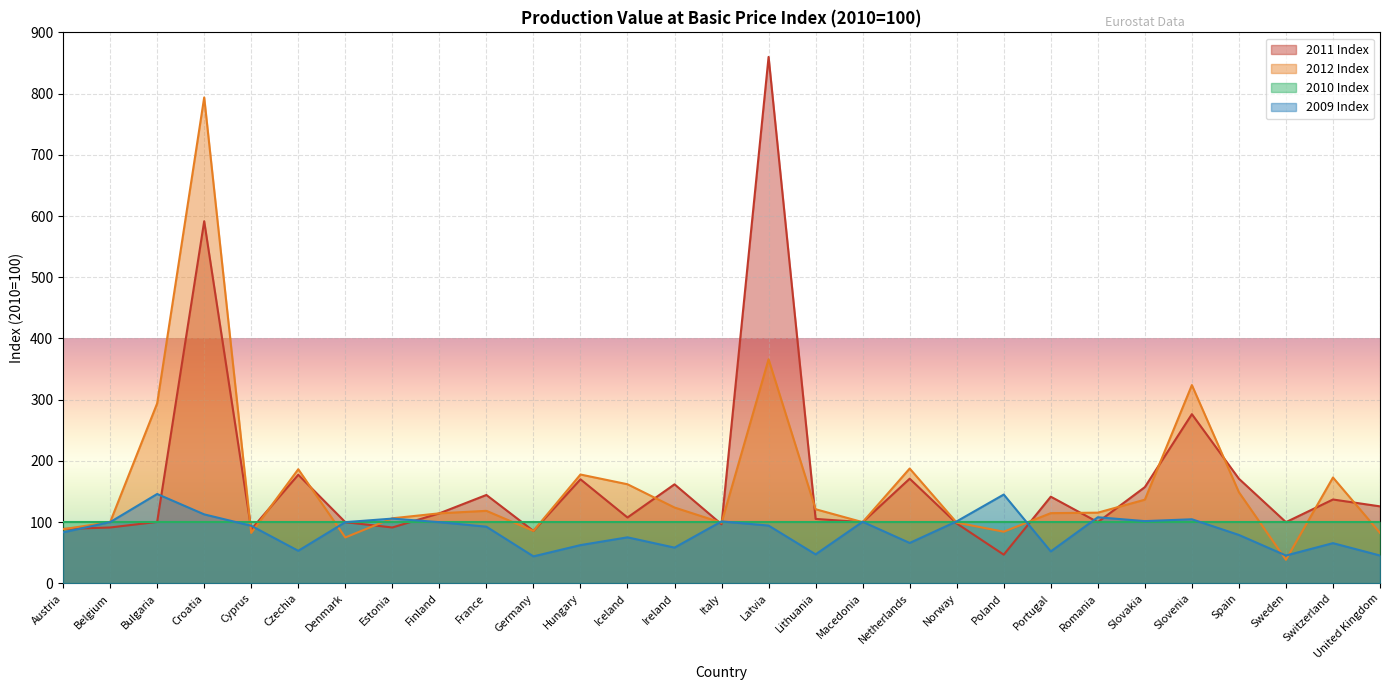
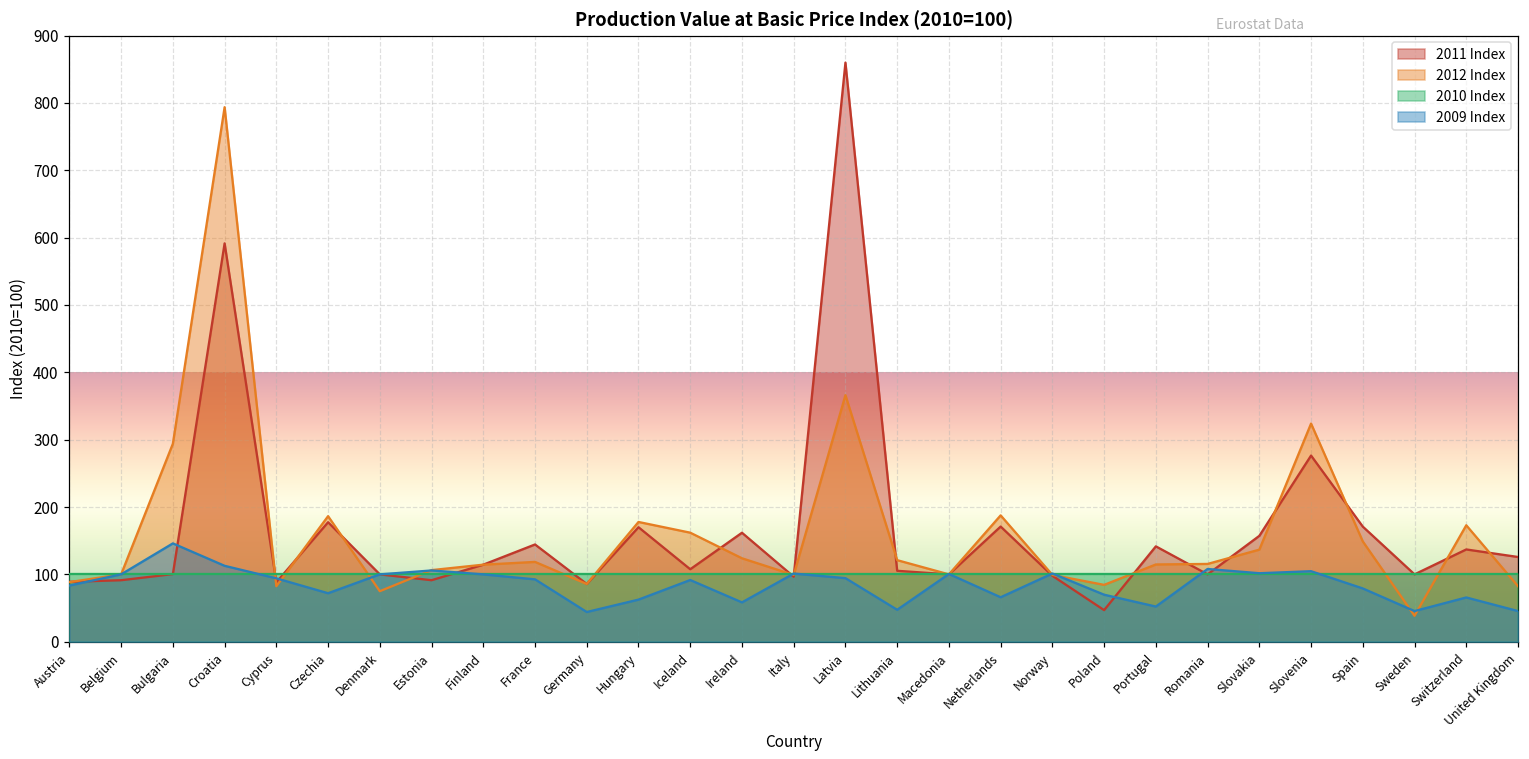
  {
    "2010 Index": {
      "Austria": 100,
      "Croatia": 100,
      "Cyprus": 100,
      "Czechia": 100,
      "Estonia": 100,
      "France": 100,
      "Germany": 100,
      "Hungary": 100,
      "Iceland": 100,
      "Ireland": 100,
      "Latvia": 100,
      "Lithuania": 100,
      "Netherlands": 100,
      "Poland": 100,
      "Portugal": 100,
      "Slovenia": 100,
      "Spain": 100,
      "Switzerland": 100,
      "United Kingdom": 100
    },
    "2009 Index": {
      "Austria": 80,
      "Bulgaria": 150,
      "Croatia": 110,
      "Cyprus": 90,
-     "Czechia": 50,
+     "Czechia": 70,
      "France": 90,
      "Germany": 40,
      "Hungary": 60,
-     "Iceland": 80,
+     "Iceland": 90,
      "Ireland": 60,
      "Latvia": 90,
      "Lithuania": 50,
      "Netherlands": 70,
-     "Poland": 150,
+     "Poland": 70,
      "Portugal": 50,
      "Romania": 110,
      "Slovenia": 100,
      "Spain": 80,
      "Sweden": 50,
      "Switzerland": 70,
      "United Kingdom": 50
    }
  }
